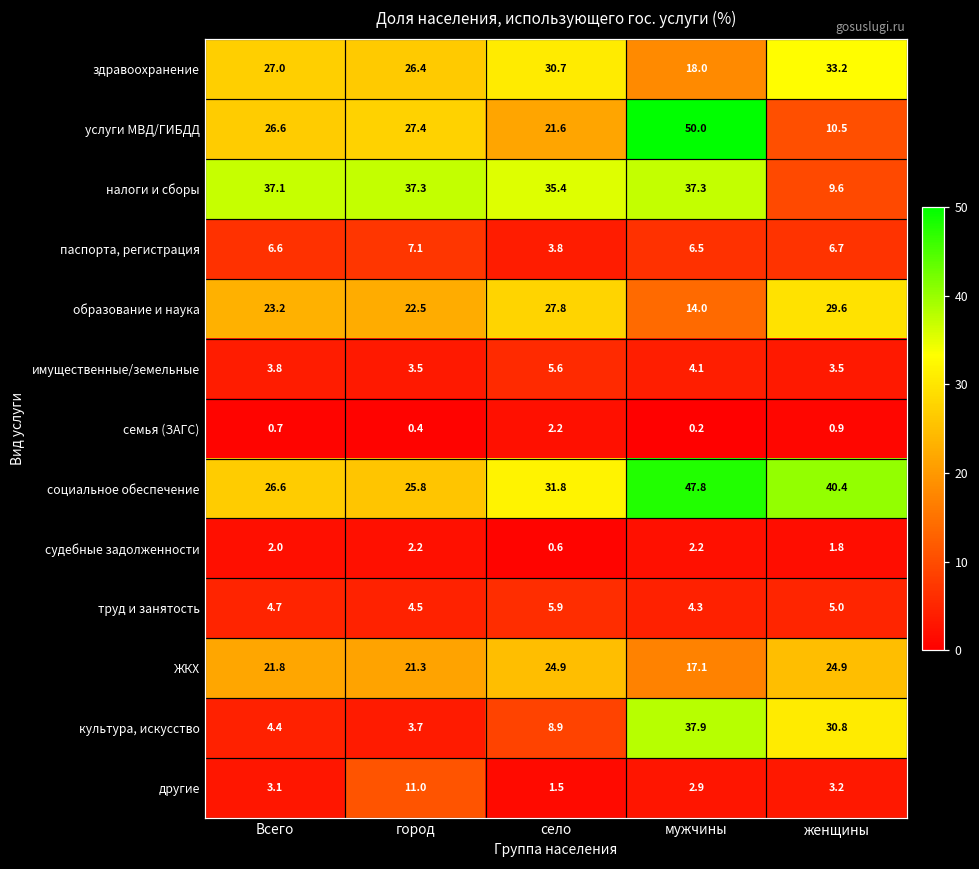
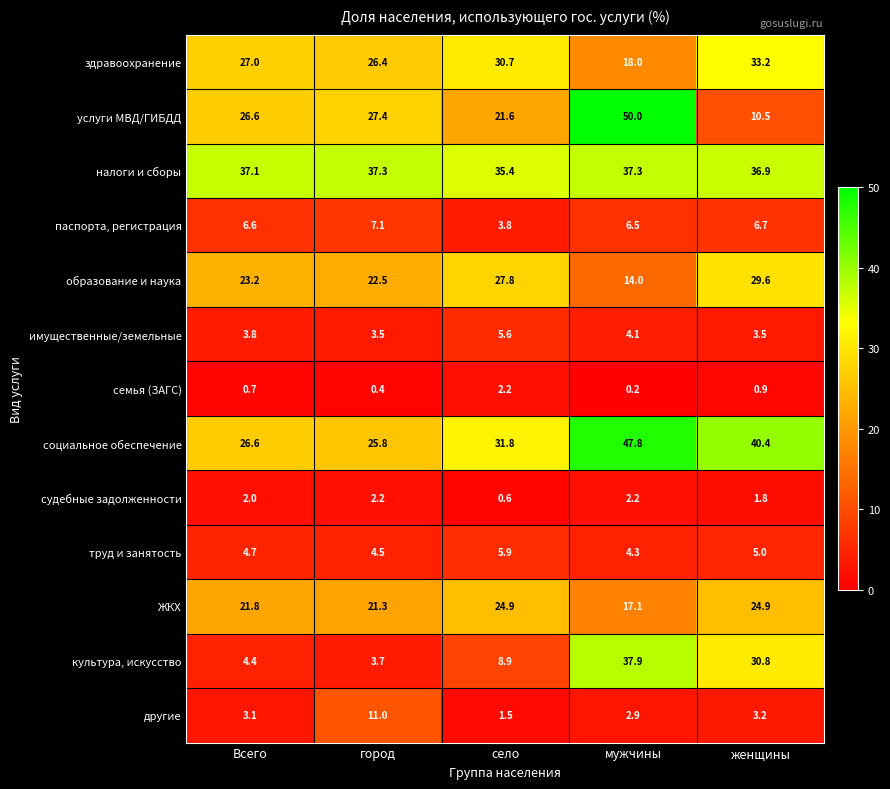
  {
    "здравоохранение": {
      "Всего": 27.0,
      "город": 26.4,
      "село": 30.7,
      "мужчины": 18.0,
      "женщины": 33.2
    },
    "услуги МВД/ГИБДД": {
      "Всего": 26.6,
      "город": 27.4,
      "село": 21.6,
      "мужчины": 50.0,
      "женщины": 10.5
    },
    "налоги и сборы": {
      "Всего": 37.1,
      "город": 37.3,
      "село": 35.4,
      "мужчины": 37.3,
-     "женщины": 9.6
+     "женщины": 36.9
    },
    "паспорта, регистрация": {
      "Всего": 6.6,
      "город": 7.1,
      "село": 3.8,
      "мужчины": 6.5,
      "женщины": 6.7
    },
    "образование и наука": {
      "Всего": 23.2,
      "город": 22.5,
      "село": 27.8,
      "мужчины": 14.0,
      "женщины": 29.6
    },
    "имущественные/земельные": {
      "Всего": 3.8,
      "город": 3.5,
      "село": 5.6,
      "мужчины": 4.1,
      "женщины": 3.5
    },
    "семья (ЗАГС)": {
      "Всего": 0.7,
      "город": 0.4,
      "село": 2.2,
      "мужчины": 0.2,
      "женщины": 0.9
    },
    "социальное обеспечение": {
      "Всего": 26.6,
      "город": 25.8,
      "село": 31.8,
      "мужчины": 47.8,
      "женщины": 40.4
    },
    "судебные задолженности": {
      "Всего": 2.0,
      "город": 2.2,
      "село": 0.6,
      "мужчины": 2.2,
      "женщины": 1.8
    },
    "труд и занятость": {
      "Всего": 4.7,
      "город": 4.5,
      "село": 5.9,
      "мужчины": 4.3,
      "женщины": 5.0
    },
    "ЖКХ": {
      "Всего": 21.8,
      "город": 21.3,
      "село": 24.9,
      "мужчины": 17.1,
      "женщины": 24.9
    },
    "культура, искусство": {
      "Всего": 4.4,
      "город": 3.7,
      "село": 8.9,
      "мужчины": 37.9,
      "женщины": 30.8
    },
    "другие": {
      "Всего": 3.1,
      "город": 11.0,
      "село": 1.5,
      "мужчины": 2.9,
      "женщины": 3.2
    }
  }
